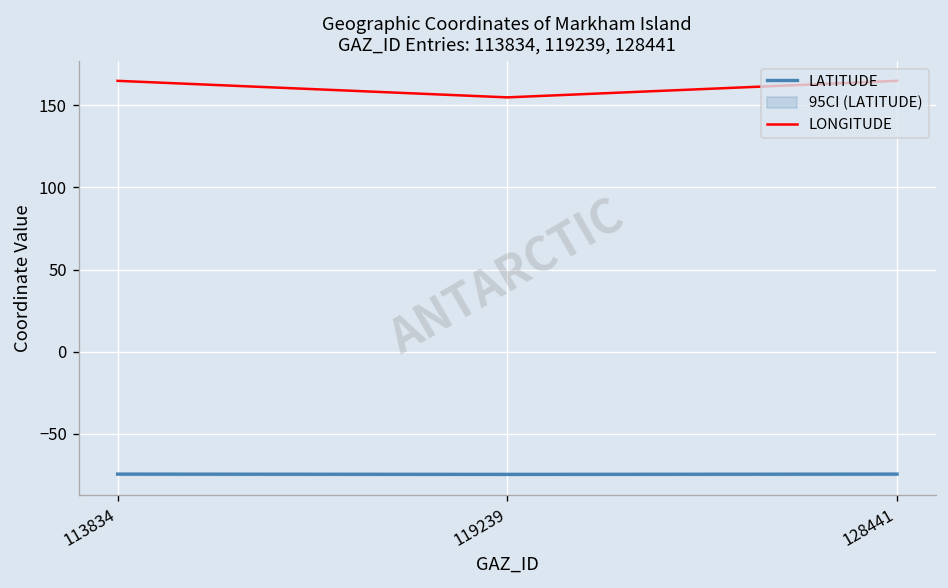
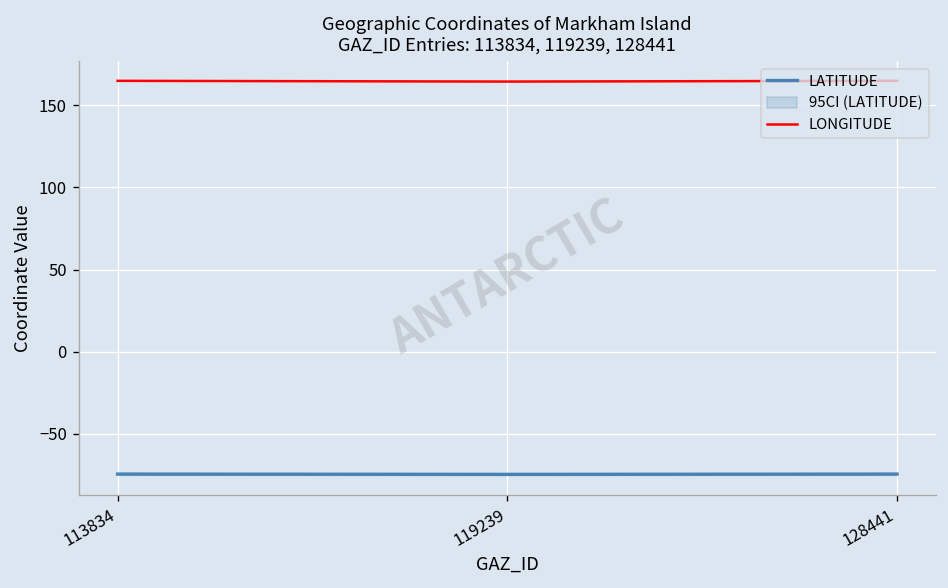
  {
    "LONGITUDE": {
      "113834": 165,
-     "119239": 155
+     "119239": 164
    }
  }
